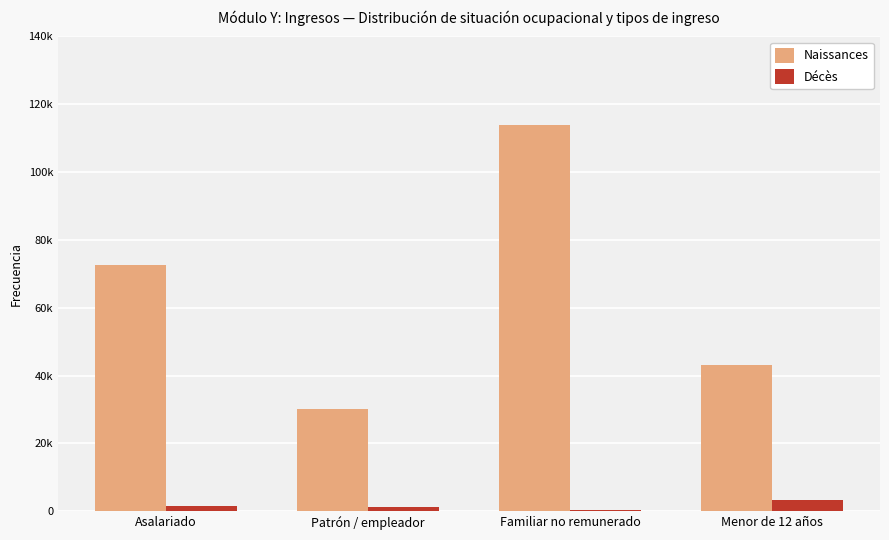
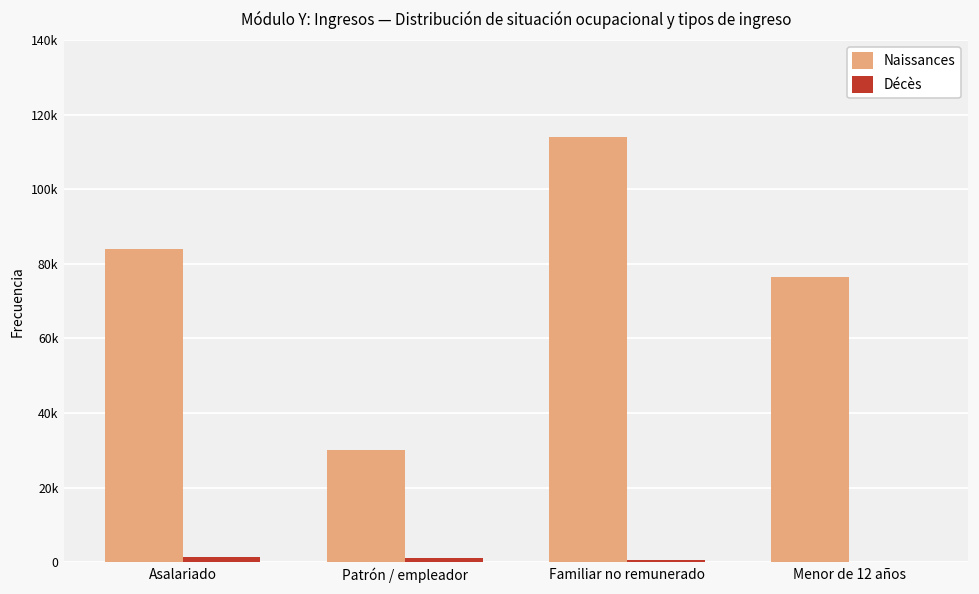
  {
    "Naissances": {
-     "Asalariado": 73000,
+     "Asalariado": 84000,
      "Patrón / empleador": 30000,
      "Familiar no remunerado": 114000,
-     "Menor de 12 años": 43000
+     "Menor de 12 años": 76000
    },
    "Décès": {
      "Asalariado": 1000,
      "Patrón / empleador": 1000,
-     "Menor de 12 años": 3000
+     "Menor de 12 años": 0
    }
  }
